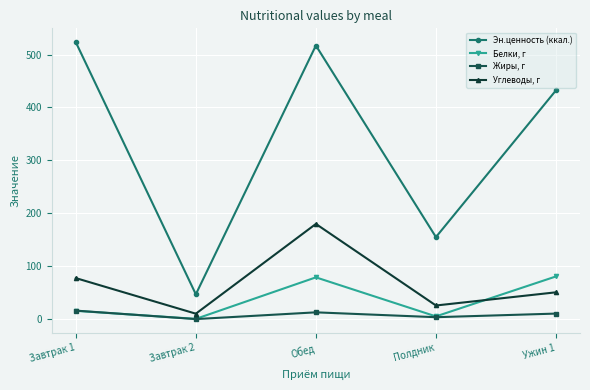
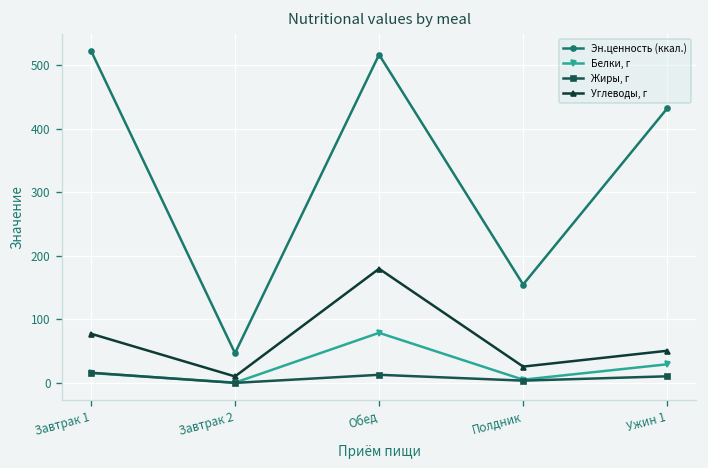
  {
    "Белки, г": {
      "Обед": 80,
-     "Ужин 1": 80
+     "Ужин 1": 30
    }
  }
